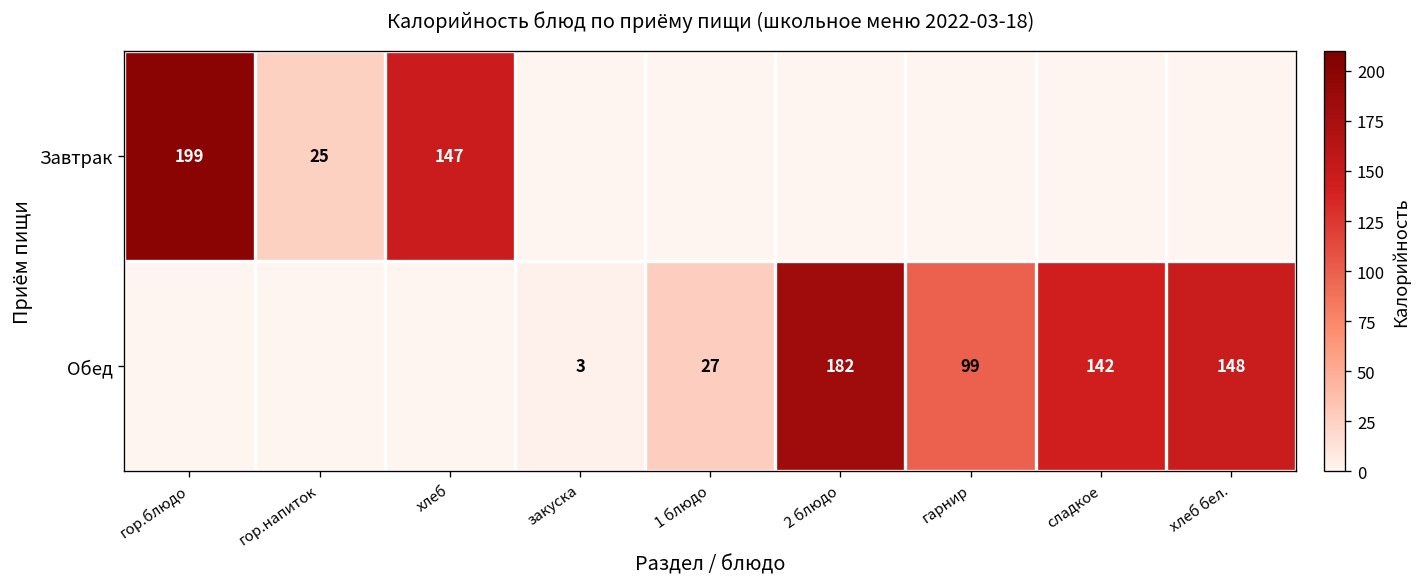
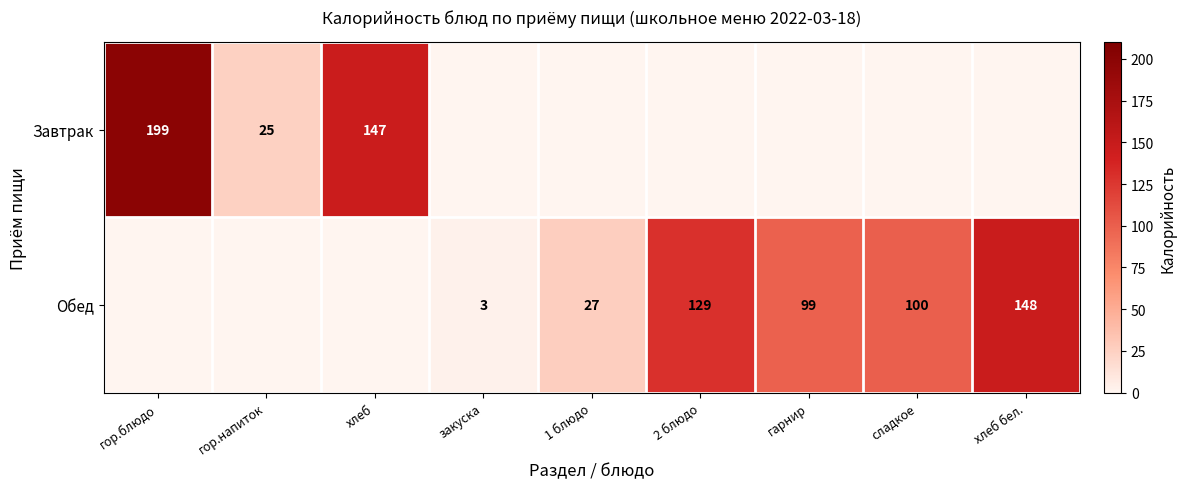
  {
    "Завтрак": {
      "гор.блюдо": 199,
      "гор.напиток": 25,
      "хлеб": 147
    },
    "Обед": {
      "закуска": 3,
      "1 блюдо": 27,
-     "2 блюдо": 182,
+     "2 блюдо": 129,
      "гарнир": 99,
-     "сладкое": 142,
+     "сладкое": 100,
      "хлеб бел.": 148
    }
  }
